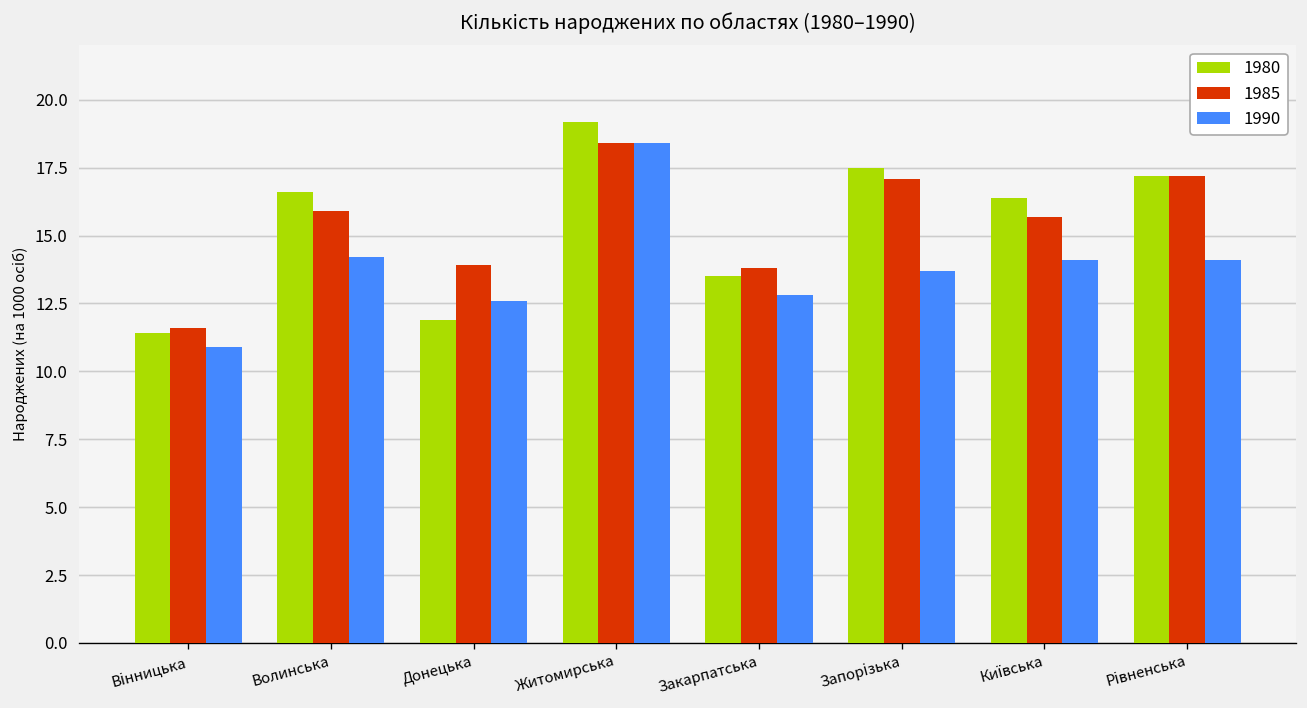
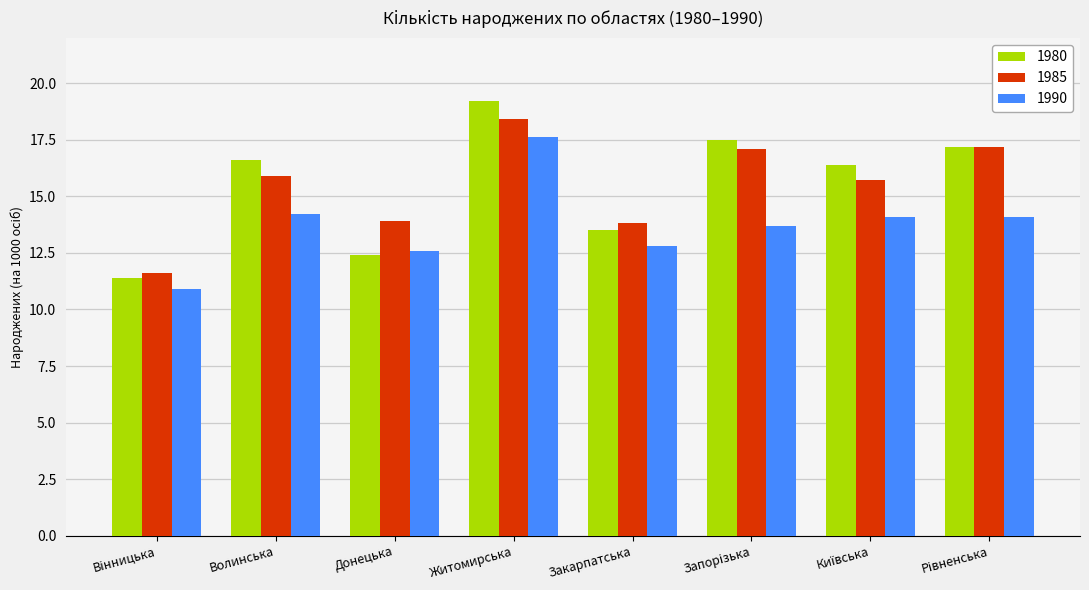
  {
    "1980": {
      "Вінницька": 11.4,
      "Волинська": 16.6,
-     "Донецька": 11.9,
+     "Донецька": 12.4,
      "Житомирська": 19.2,
      "Закарпатська": 13.5,
      "Запорізька": 17.5,
      "Київська": 16.4,
      "Рівненська": 17.2
    },
    "1985": {
      "Вінницька": 11.6,
      "Волинська": 15.9,
      "Донецька": 13.9,
      "Житомирська": 18.4,
      "Закарпатська": 13.8,
      "Запорізька": 17.1,
      "Київська": 15.7,
      "Рівненська": 17.2
    },
    "1990": {
      "Вінницька": 10.9,
      "Волинська": 14.2,
      "Донецька": 12.6,
-     "Житомирська": 18.4,
+     "Житомирська": 17.6,
      "Закарпатська": 12.8,
      "Запорізька": 13.7,
      "Київська": 14.1,
      "Рівненська": 14.1
    }
  }
